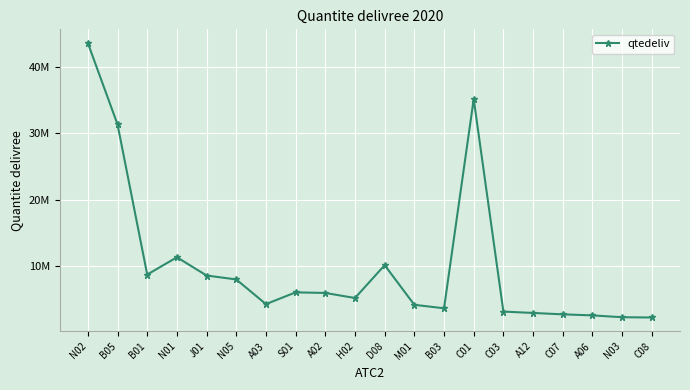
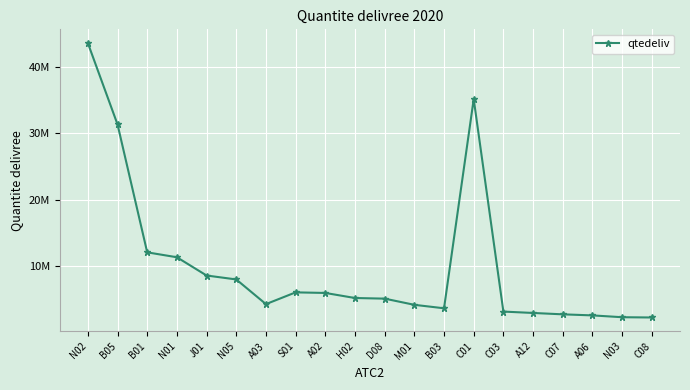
  {
    "N02": 44000000,
    "B05": 31000000,
-   "B01": 9000000,
+   "B01": 12000000,
    "N01": 11000000,
    "J01": 9000000,
    "N05": 8000000,
    "A03": 4000000,
    "S01": 6000000,
    "A02": 6000000,
    "H02": 5000000,
-   "D08": 10000000,
+   "D08": 5000000,
    "M01": 4000000,
    "B03": 4000000,
    "C01": 35000000,
    "C03": 3000000,
    "A12": 3000000,
    "C07": 3000000,
    "A06": 3000000,
    "N03": 2000000,
    "C08": 2000000
  }
